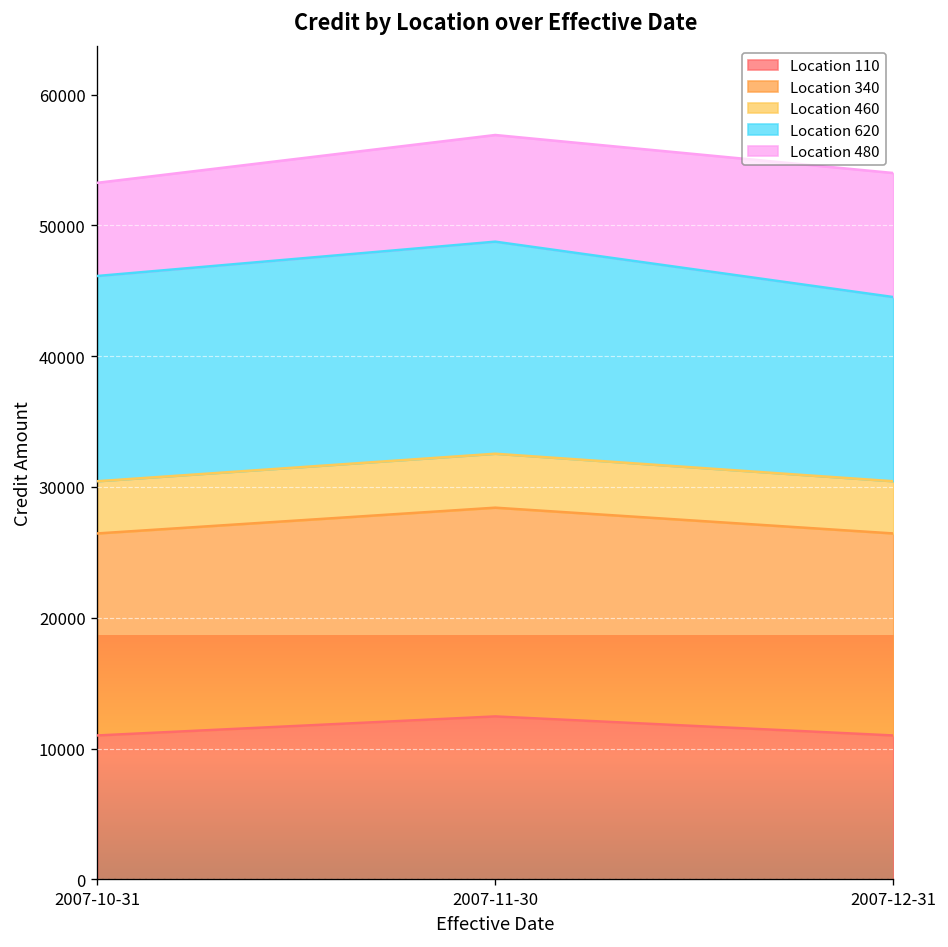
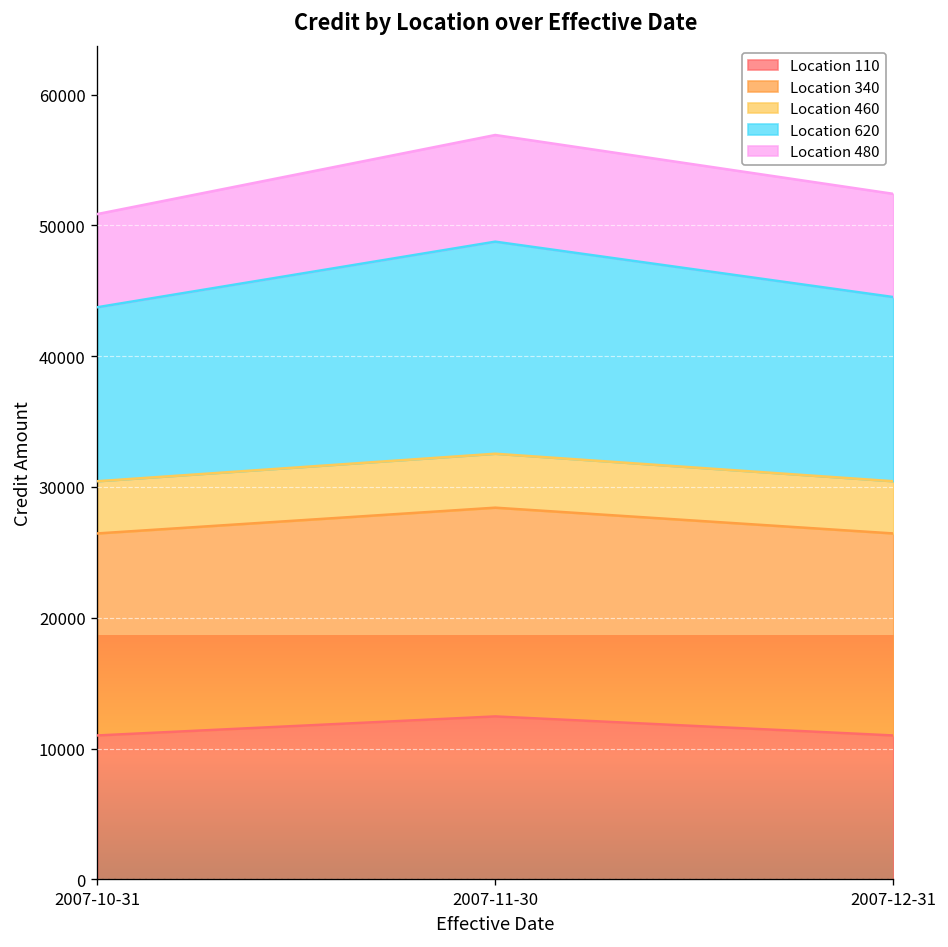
  {
    "Location 110": {
      "2007-10-31": 11000,
      "2007-11-30": 12500,
      "2007-12-31": 11000
    },
    "Location 620": {
-     "2007-10-31": 15700,
+     "2007-10-31": 13300,
      "2007-11-30": 16200,
      "2007-12-31": 14100
    },
    "Location 480": {
      "2007-10-31": 7100,
      "2007-11-30": 8200,
-     "2007-12-31": 9500
+     "2007-12-31": 7900
    }
  }
